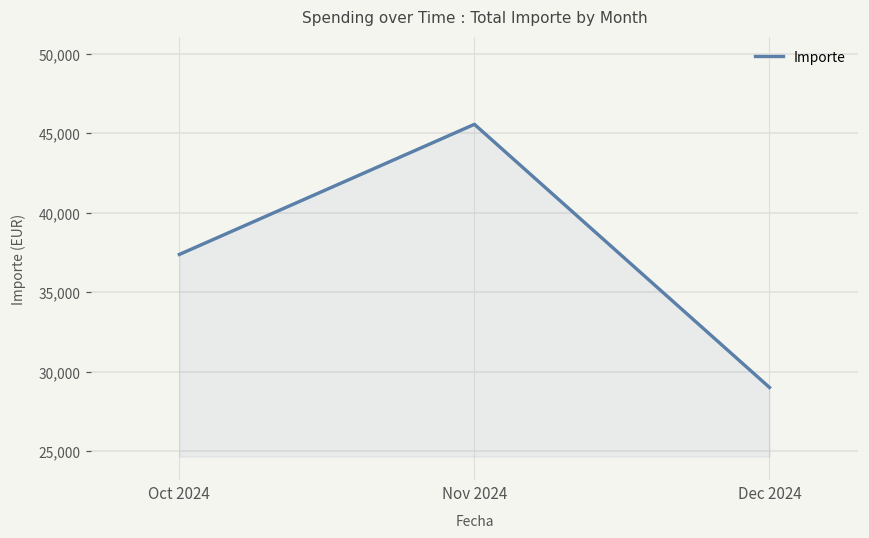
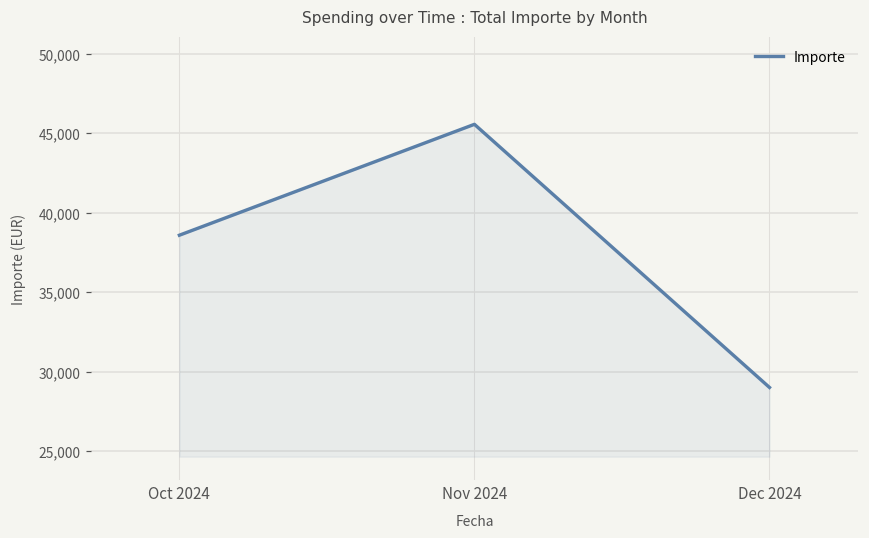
  {
-   "Oct 2024": "37,400",
+   "Oct 2024": "38,600",
    "Nov 2024": "45,600",
    "Dec 2024": "29,000"
  }
